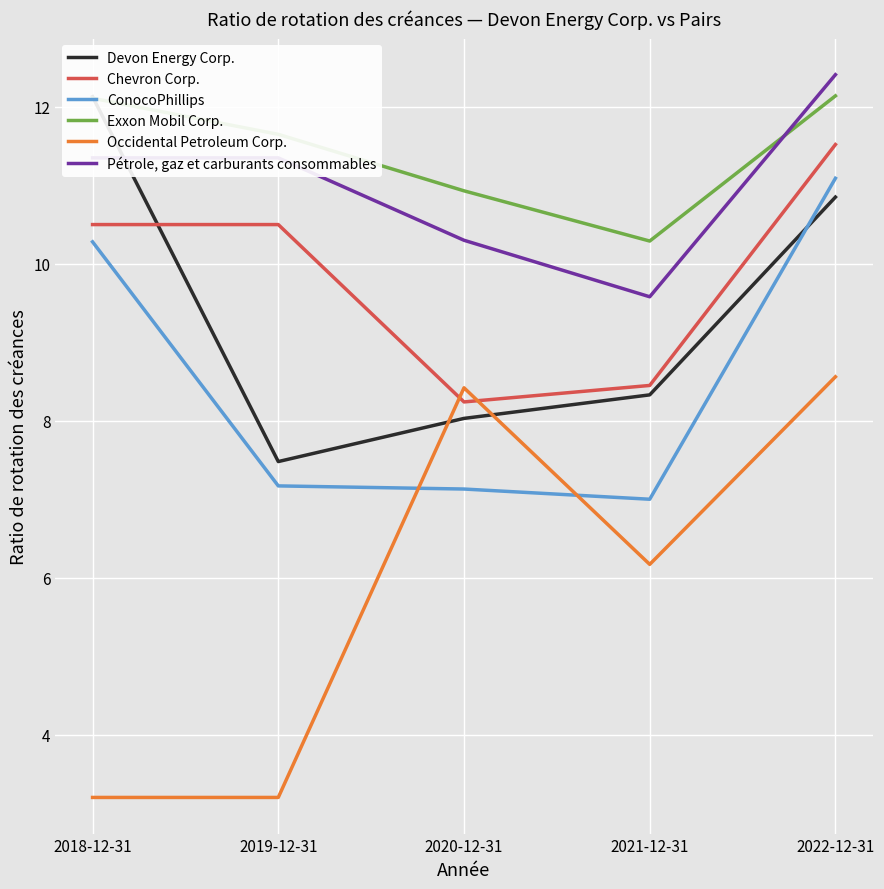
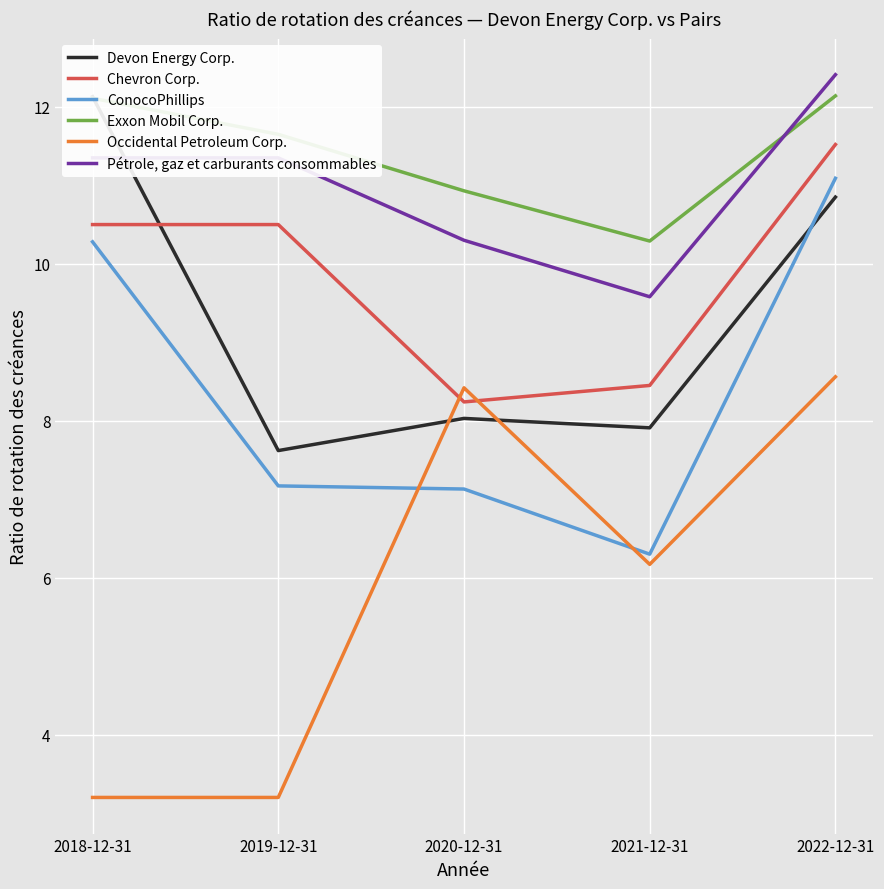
  {
    "Devon Energy Corp.": {
-     "2019-12-31": 7.5,
+     "2019-12-31": 7.6,
      "2020-12-31": 8.0,
-     "2021-12-31": 8.3,
+     "2021-12-31": 7.9,
      "2022-12-31": 10.9
    },
    "ConocoPhillips": {
      "2018-12-31": 10.3,
      "2019-12-31": 7.2,
      "2020-12-31": 7.1,
-     "2021-12-31": 7.0,
+     "2021-12-31": 6.3,
      "2022-12-31": 11.1
    },
    "Exxon Mobil Corp.": {
      "2020-12-31": 10.9,
      "2021-12-31": 10.3,
      "2022-12-31": 12.1
    },
    "Pétrole, gaz et carburants consommables": {
      "2020-12-31": 10.3,
      "2021-12-31": 9.6,
      "2022-12-31": 12.4
    }
  }
